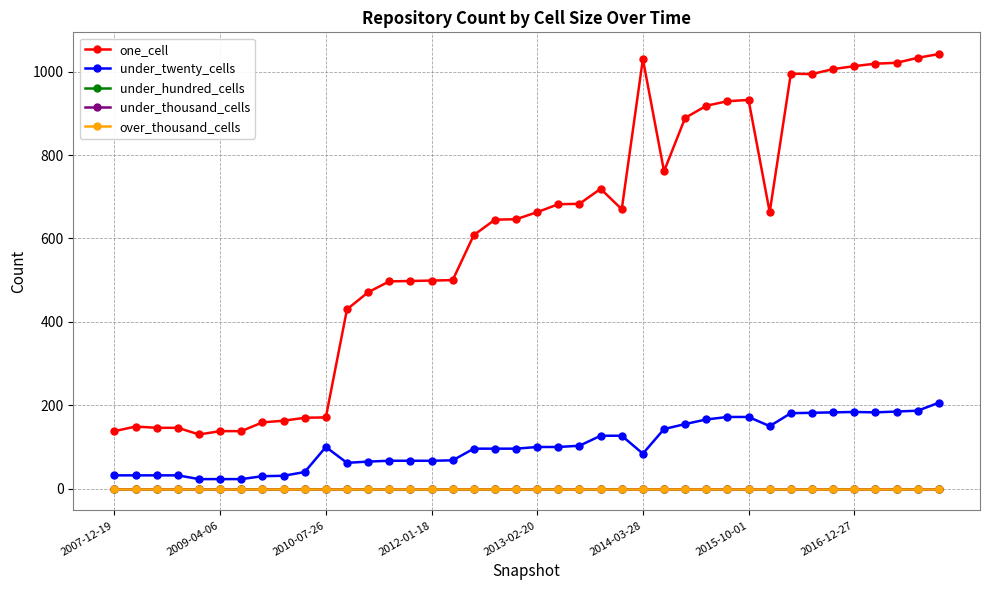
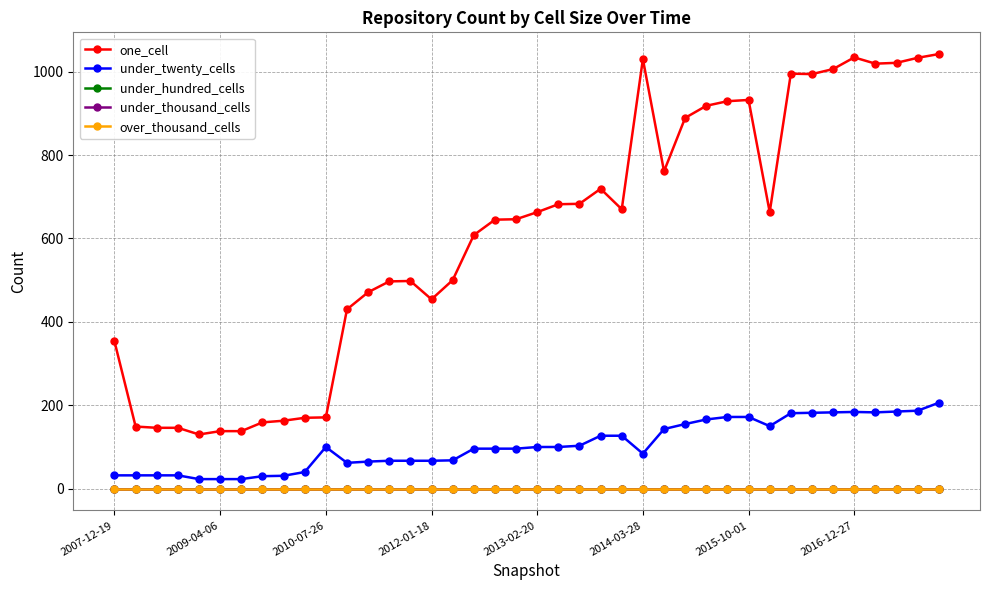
  {
    "one_cell": {
-     "2007-12-19": 140,
+     "2007-12-19": 350,
      "2009-04-06": 140,
      "2010-07-26": 170,
-     "2012-01-18": 500,
+     "2012-01-18": 450,
      "2013-02-20": 660,
      "2014-03-28": 1030,
      "2015-10-01": 930,
-     "2016-12-27": 1010
+     "2016-12-27": 1030
    },
    "under_twenty_cells": {
      "2007-12-19": 30,
      "2009-04-06": 20,
      "2010-07-26": 100,
      "2012-01-18": 70,
      "2013-02-20": 100,
      "2014-03-28": 80,
      "2015-10-01": 170,
      "2016-12-27": 180
    },
    "over_thousand_cells": {
      "2007-12-19": 0,
      "2009-04-06": 0,
      "2010-07-26": 0,
      "2012-01-18": 0,
      "2013-02-20": 0,
      "2014-03-28": 0,
      "2015-10-01": 0,
      "2016-12-27": 0
    }
  }
